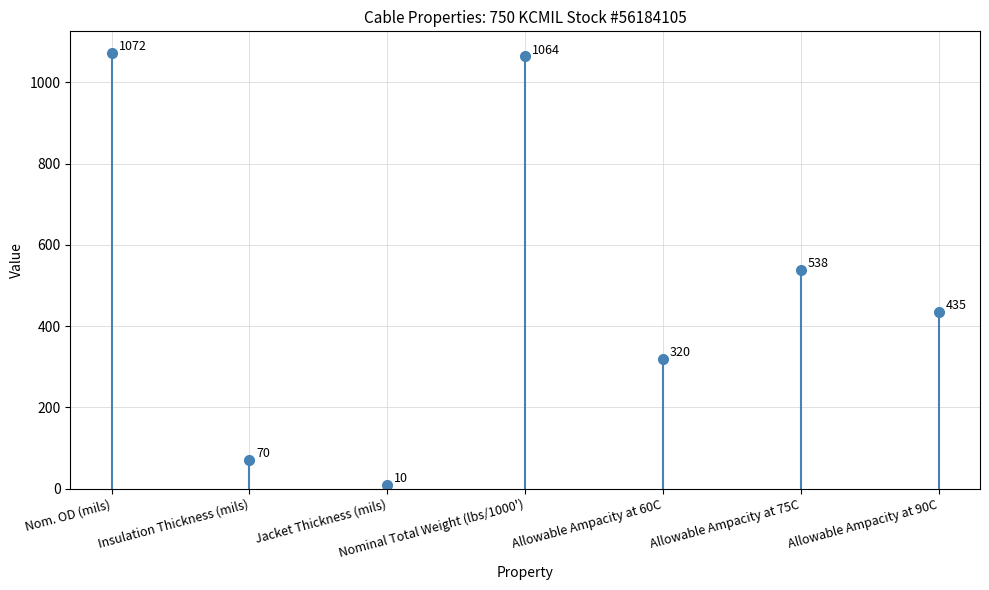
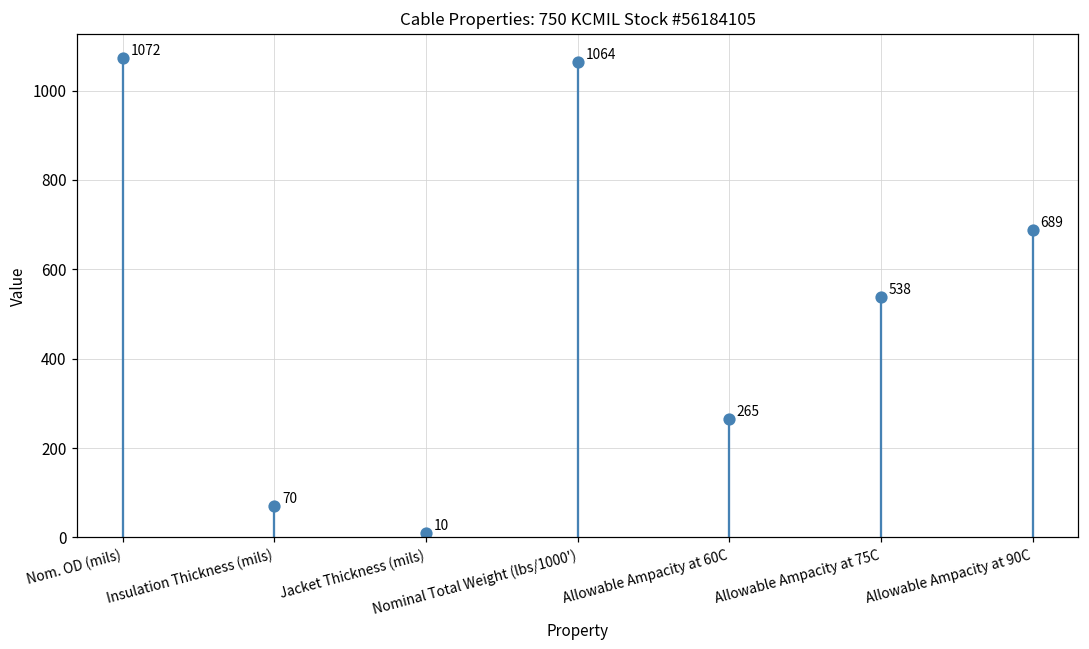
  {
    "Nom. OD (mils)": 1072,
    "Insulation Thickness (mils)": 70,
    "Jacket Thickness (mils)": 10,
    "Nominal Total Weight (lbs/1000')": 1064,
-   "Allowable Ampacity at 60C": 320,
+   "Allowable Ampacity at 60C": 265,
    "Allowable Ampacity at 75C": 538,
-   "Allowable Ampacity at 90C": 435
+   "Allowable Ampacity at 90C": 689
  }
